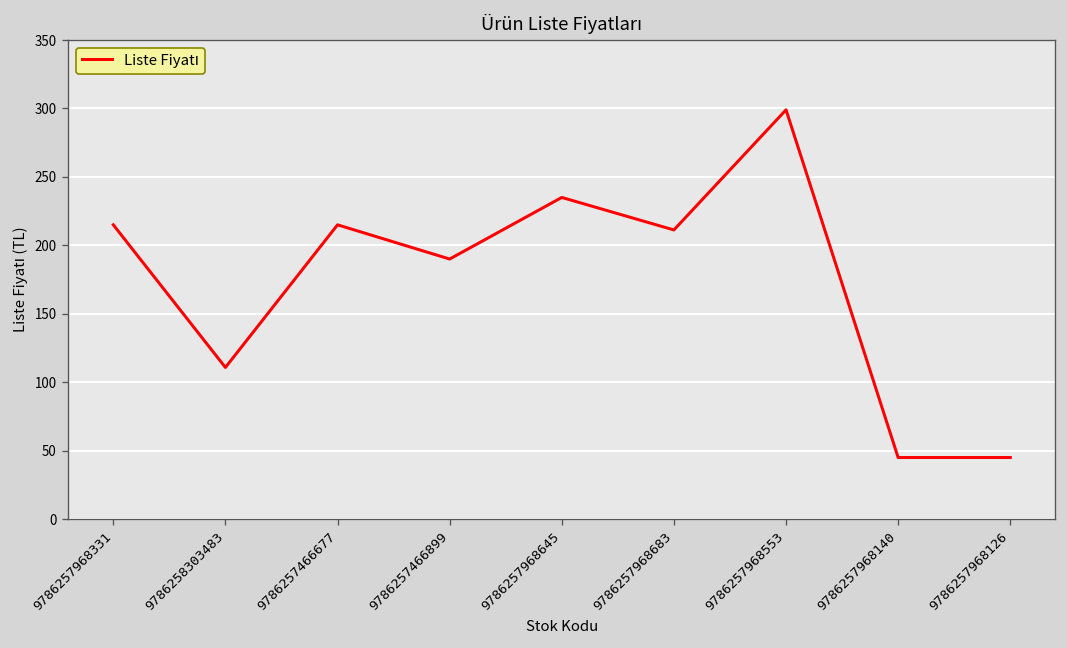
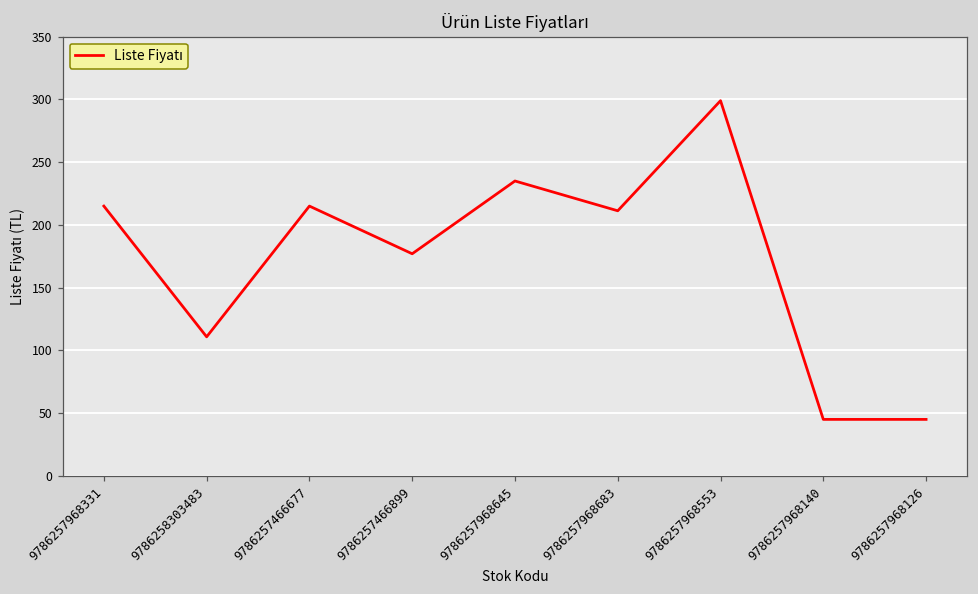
  {
    "9786257968331": 215,
    "9786258303483": 111,
    "9786257466677": 215,
-   "9786257466899": 190,
+   "9786257466899": 177,
    "9786257968645": 235,
    "9786257968683": 211,
    "9786257968553": 299,
    "9786257968140": 45,
    "9786257968126": 45
  }
